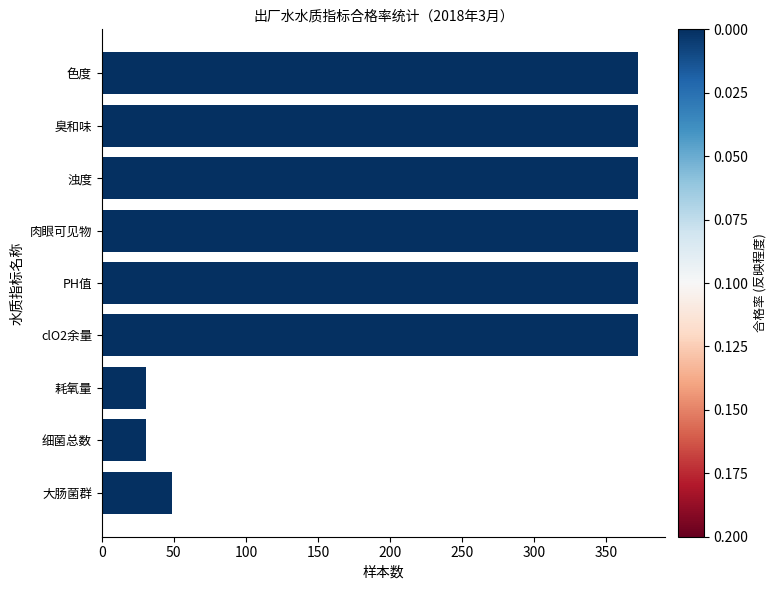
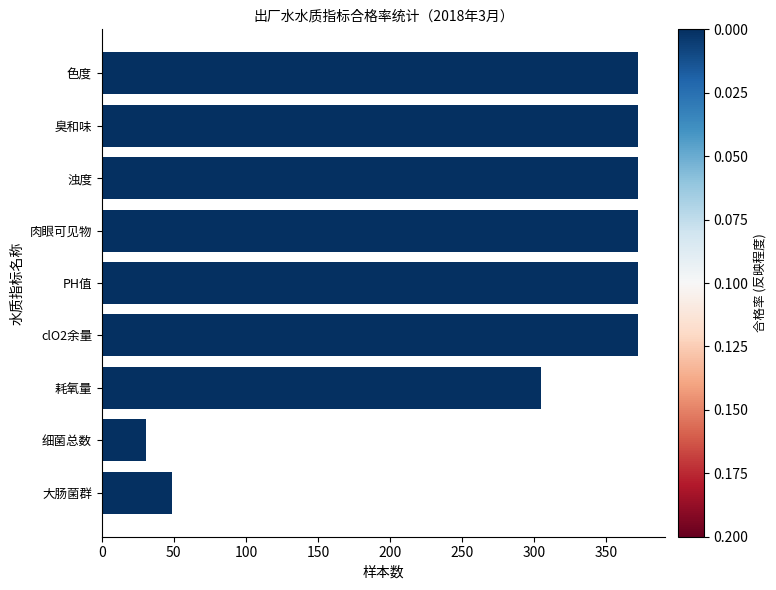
  {
    "色度": 372,
    "臭和味": 372,
    "浊度": 372,
    "肉眼可见物": 372,
    "PH值": 372,
    "clO2余量": 372,
-   "耗氧量": 31,
+   "耗氧量": 305,
    "细菌总数": 31,
    "大肠菌群": 49
  }
